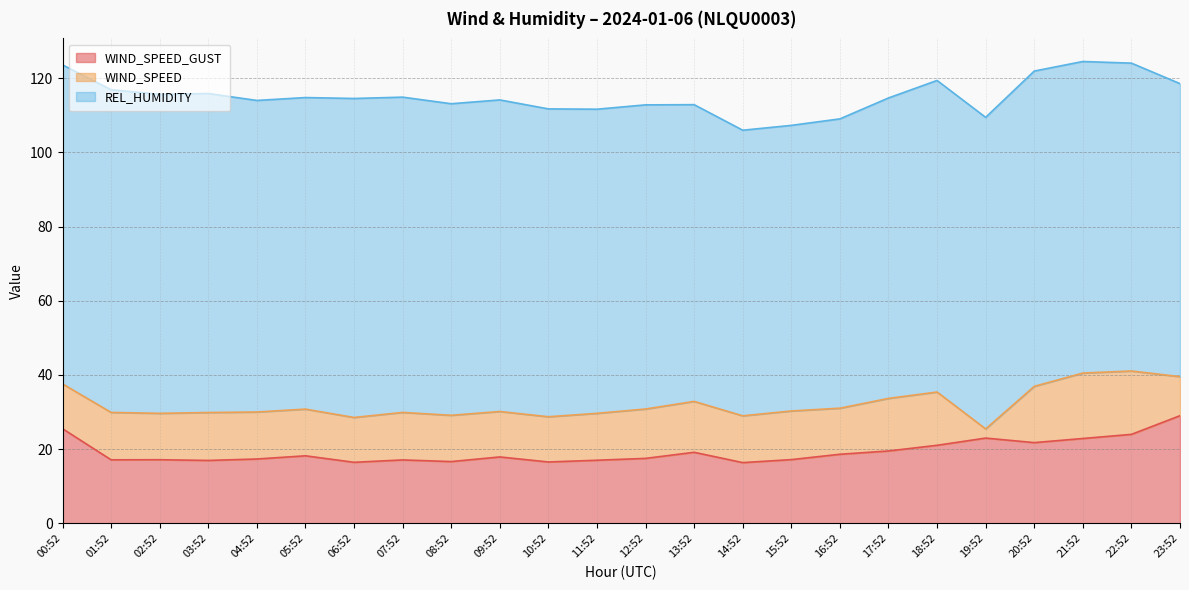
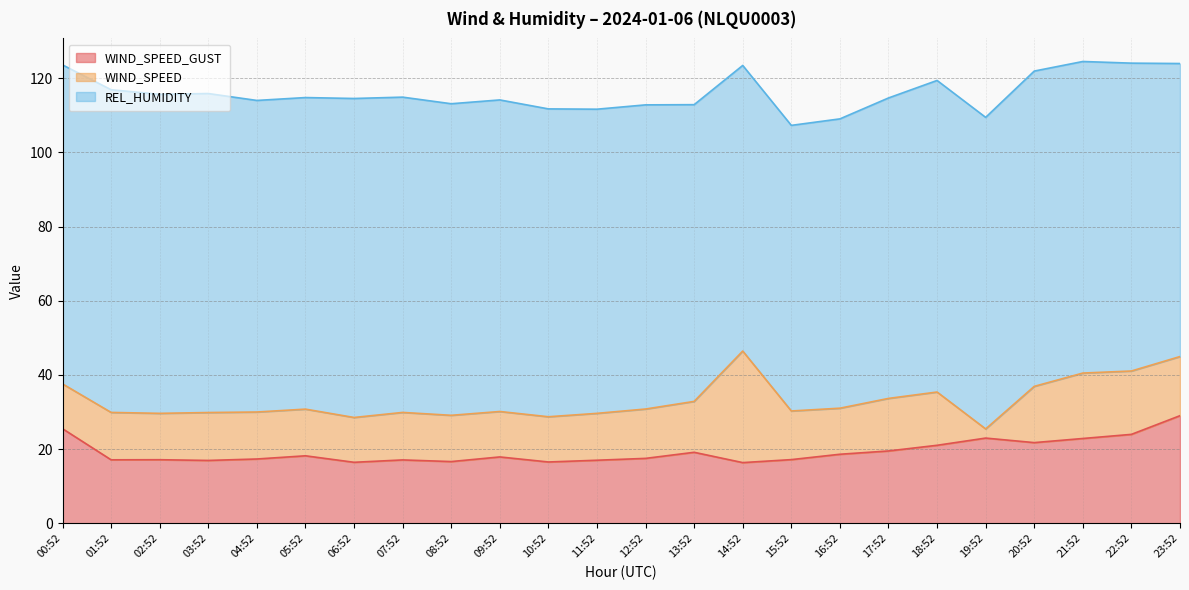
  {
    "WIND_SPEED_GUST": {
      "00:52": 25,
      "01:52": 17,
      "02:52": 17,
      "03:52": 17,
      "04:52": 17,
      "05:52": 18,
      "06:52": 16,
      "07:52": 17,
      "08:52": 17,
      "09:52": 18,
      "10:52": 17,
      "11:52": 17,
      "12:52": 18,
      "13:52": 19,
      "14:52": 16,
      "15:52": 17,
      "16:52": 19,
      "17:52": 20,
      "18:52": 21,
      "19:52": 23,
      "20:52": 22,
      "21:52": 23,
      "22:52": 24,
      "23:52": 29
    },
    "WIND_SPEED": {
      "00:52": 12,
      "01:52": 13,
      "02:52": 13,
      "03:52": 13,
      "04:52": 13,
      "05:52": 13,
      "06:52": 12,
      "07:52": 13,
      "08:52": 12,
      "09:52": 12,
      "10:52": 12,
      "11:52": 13,
      "12:52": 13,
      "13:52": 14,
-     "14:52": 13,
+     "14:52": 30,
      "15:52": 13,
      "16:52": 12,
      "17:52": 14,
      "18:52": 14,
      "19:52": 2,
      "20:52": 15,
      "21:52": 18,
      "22:52": 17,
-     "23:52": 11
+     "23:52": 16
    },
    "REL_HUMIDITY": {
      "00:52": 86,
      "04:52": 84,
      "05:52": 84,
      "06:52": 86,
      "07:52": 85,
      "08:52": 84,
      "09:52": 84,
      "10:52": 83,
      "11:52": 82,
      "12:52": 82,
      "13:52": 80,
      "14:52": 77,
      "15:52": 77,
      "16:52": 78,
      "17:52": 81,
      "18:52": 84,
      "19:52": 84,
      "20:52": 85,
      "21:52": 84,
      "22:52": 83,
      "23:52": 79
    }
  }
